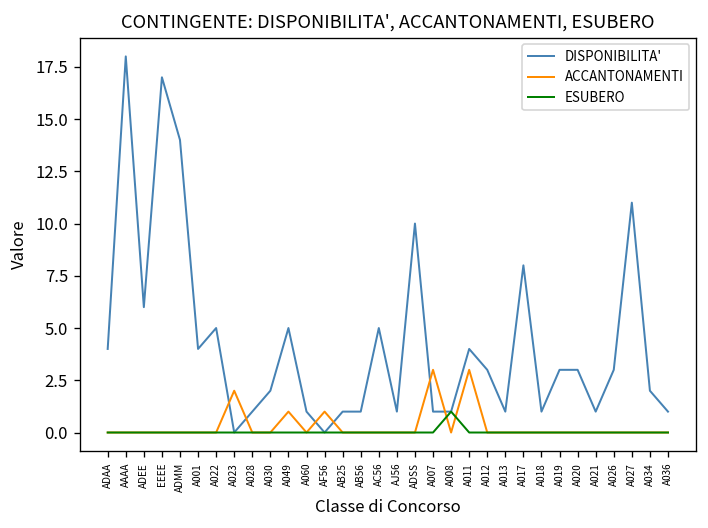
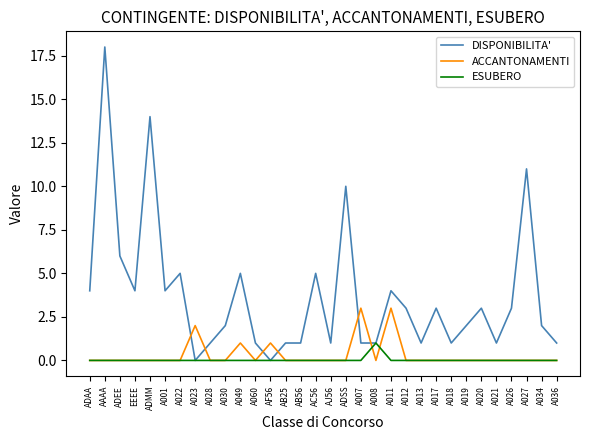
  {
    "DISPONIBILITA'": {
      "ADAA": 4,
      "AAAA": 18,
      "ADEE": 6,
-     "EEEE": 17,
+     "EEEE": 4,
      "ADMM": 14,
      "A001": 4,
      "A022": 5,
      "A028": 1,
      "A030": 2,
      "A049": 5,
      "A060": 1,
      "AB25": 1,
      "AB56": 1,
      "AC56": 5,
      "AJ56": 1,
      "ADSS": 10,
      "A007": 1,
      "A011": 4,
      "A012": 3,
      "A013": 1,
-     "A017": 8,
+     "A017": 3,
      "A018": 1,
-     "A019": 3,
+     "A019": 2,
      "A020": 3,
      "A021": 1,
      "A026": 3,
      "A027": 11,
      "A034": 2,
      "A036": 1
    },
    "ACCANTONAMENTI": {
      "A023": 2,
      "A049": 1,
      "AF56": 1,
      "A007": 3,
      "A008": 0,
      "A011": 3
    },
    "ESUBERO": {
      "A049": 0,
      "A007": 0,
      "A011": 0
    }
  }
